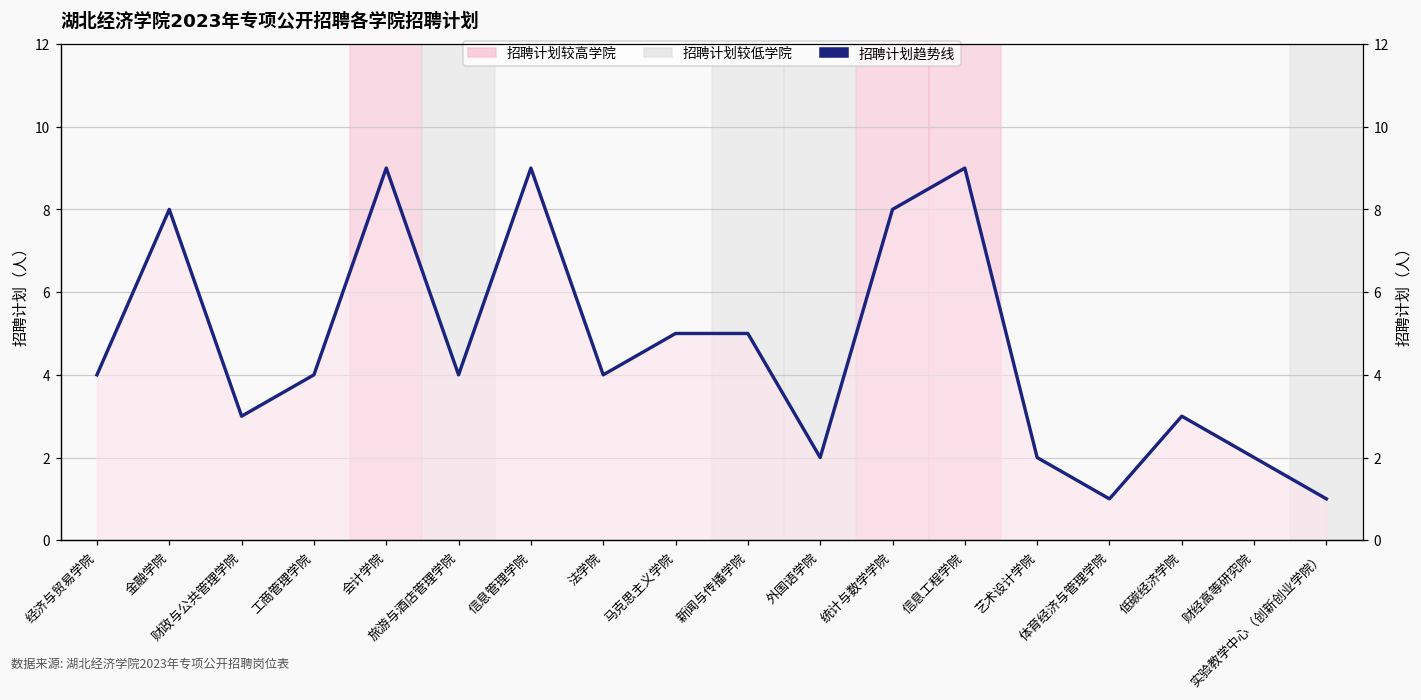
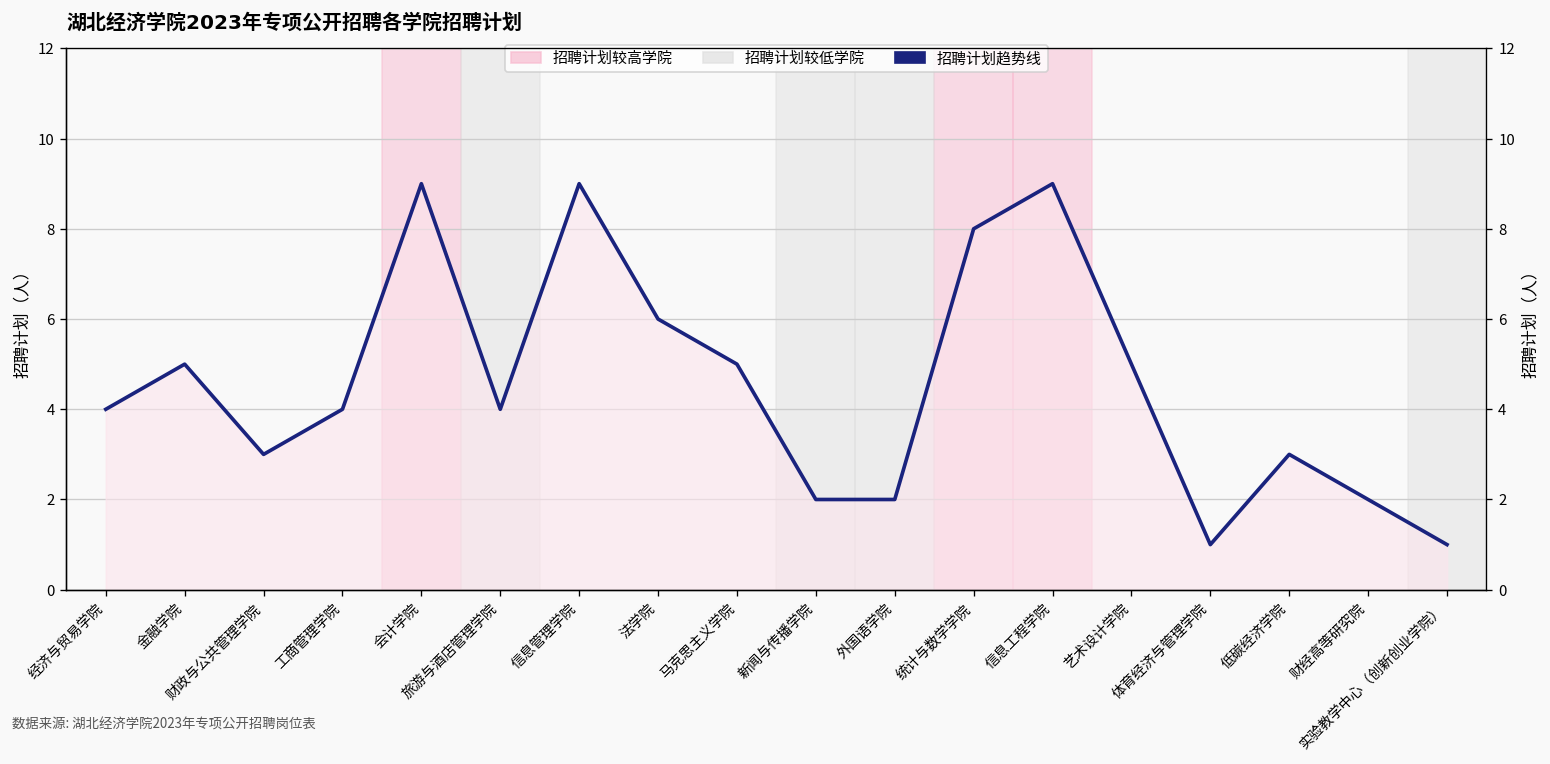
  {
    "经济与贸易学院": 4,
-   "金融学院": 8,
+   "金融学院": 5,
    "财政与公共管理学院": 3,
    "工商管理学院": 4,
    "会计学院": 9,
    "旅游与酒店管理学院": 4,
    "信息管理学院": 9,
-   "法学院": 4,
+   "法学院": 6,
    "马克思主义学院": 5,
-   "新闻与传播学院": 5,
+   "新闻与传播学院": 2,
    "外国语学院": 2,
    "统计与数学学院": 8,
    "信息工程学院": 9,
-   "艺术设计学院": 2,
+   "艺术设计学院": 5,
    "体育经济与管理学院": 1,
    "低碳经济学院": 3,
    "财经高等研究院": 2,
    "实验教学中心（创新创业学院）": 1
  }
